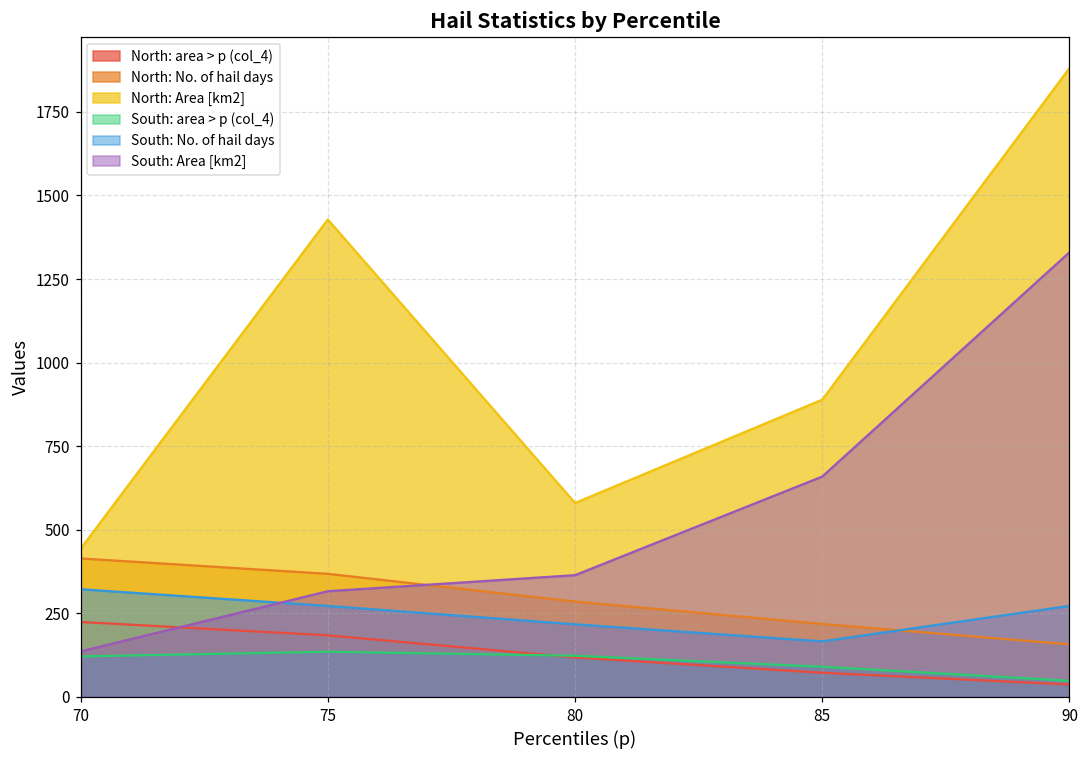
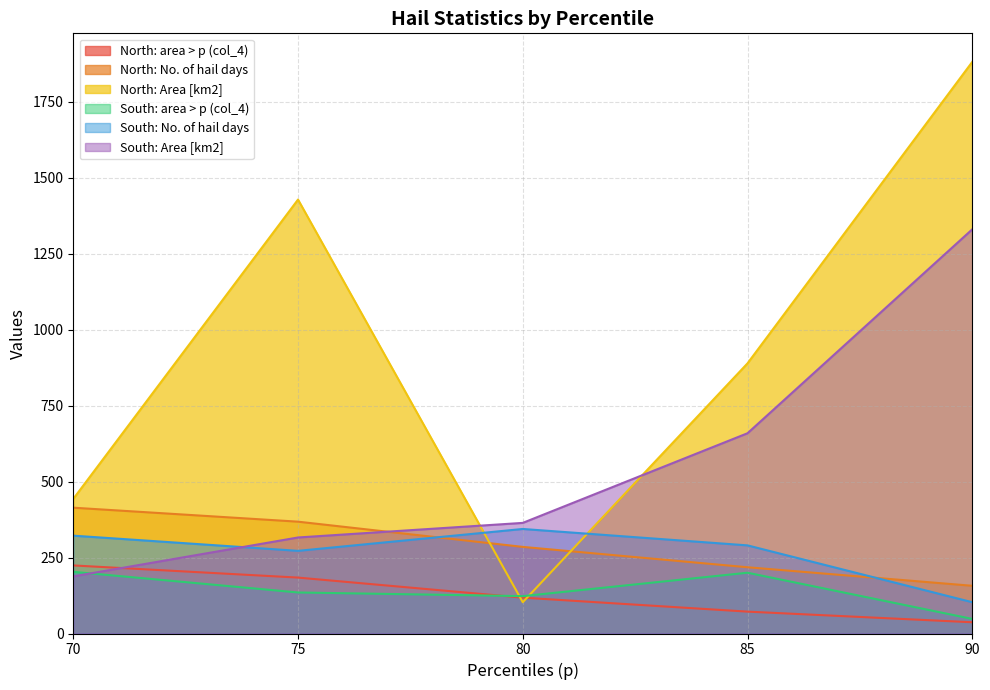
  {
    "North: Area [km2]": {
      "70": 440,
      "75": 1430,
-     "80": 580,
+     "80": 100,
      "85": 890,
      "90": 1880
    },
    "South: area > p (col_4)": {
-     "70": 120,
+     "70": 200,
      "75": 140,
-     "85": 90,
+     "85": 200,
      "90": 50
    },
    "South: No. of hail days": {
      "70": 320,
      "75": 270,
-     "80": 220,
-     "85": 170,
-     "90": 270
+     "80": 340,
+     "85": 290,
+     "90": 100
    },
    "South: Area [km2]": {
-     "70": 140,
+     "70": 190,
      "75": 320,
      "80": 360,
      "85": 660,
      "90": 1330
    }
  }
